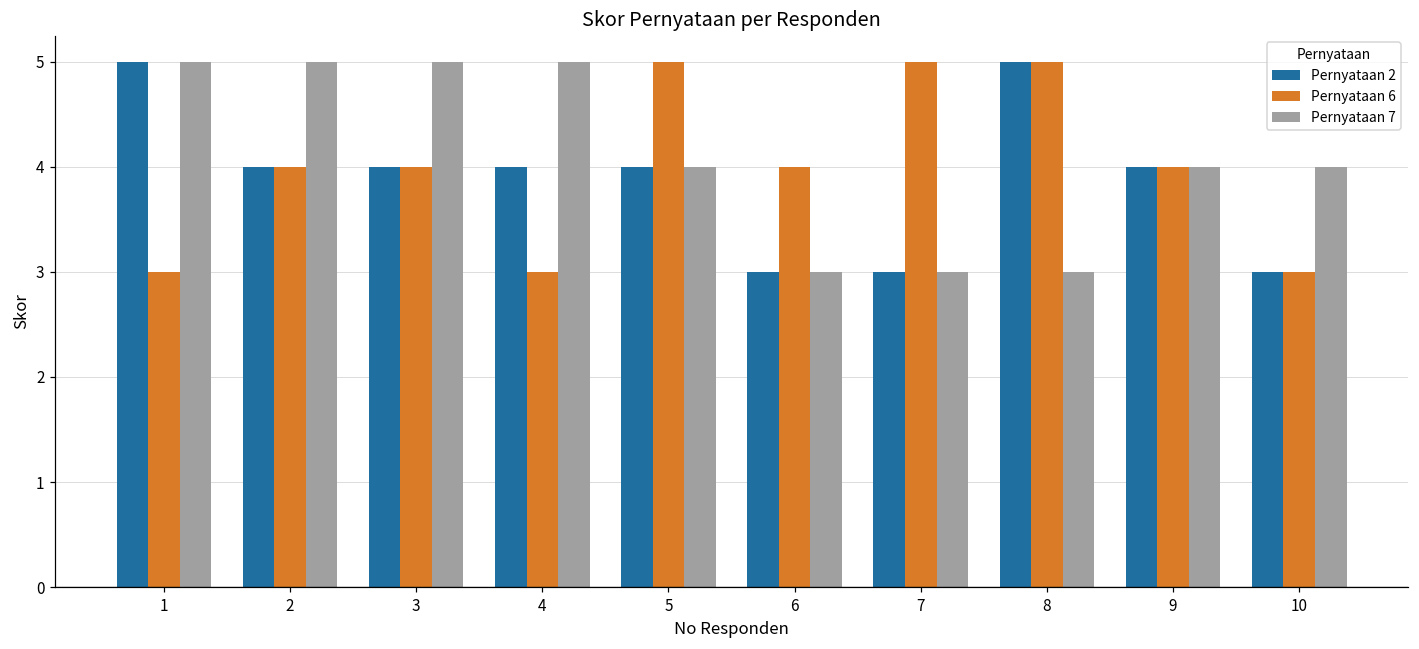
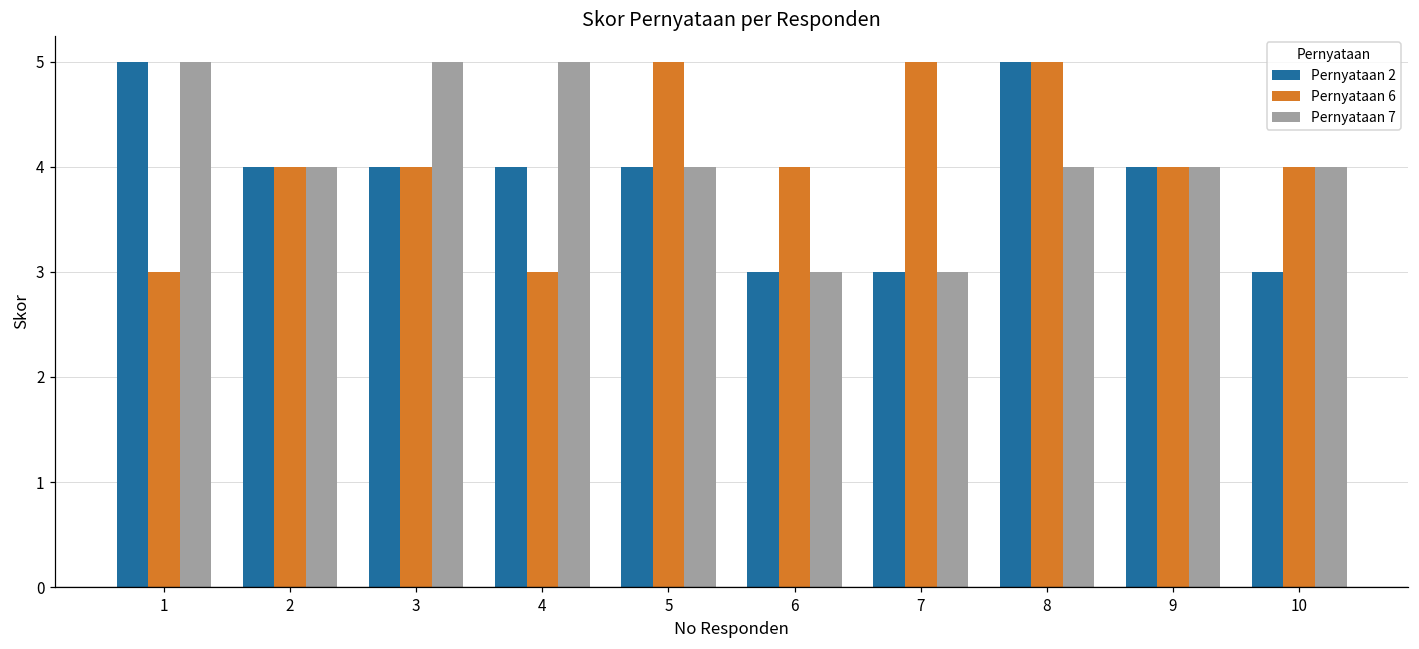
  {
    "Pernyataan 2": {
      "1": 5,
      "2": 4,
      "3": 4,
      "4": 4,
      "5": 4,
      "6": 3,
      "7": 3,
      "8": 5,
      "9": 4,
      "10": 3
    },
    "Pernyataan 6": {
      "1": 3,
      "2": 4,
      "3": 4,
      "4": 3,
      "5": 5,
      "6": 4,
      "7": 5,
      "8": 5,
      "9": 4,
-     "10": 3
+     "10": 4
    },
    "Pernyataan 7": {
      "1": 5,
-     "2": 5,
+     "2": 4,
      "3": 5,
      "4": 5,
      "5": 4,
      "6": 3,
      "7": 3,
-     "8": 3,
+     "8": 4,
      "9": 4,
      "10": 4
    }
  }
